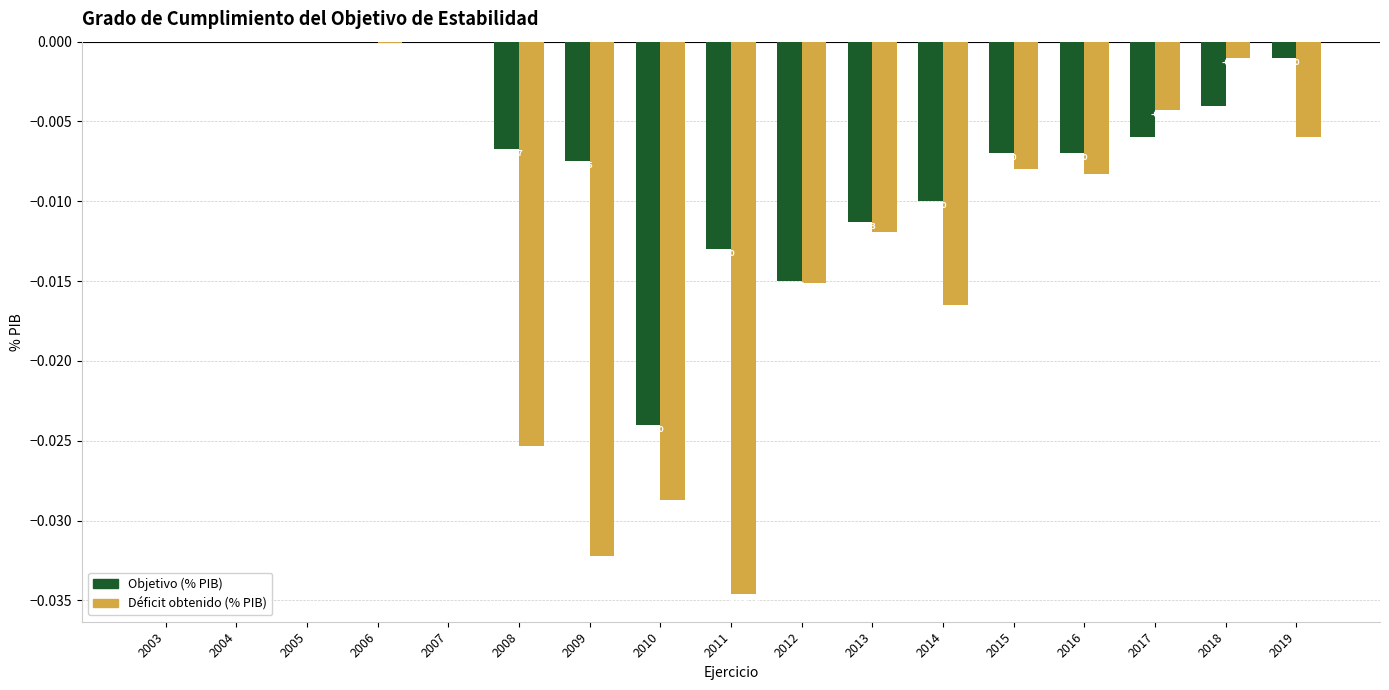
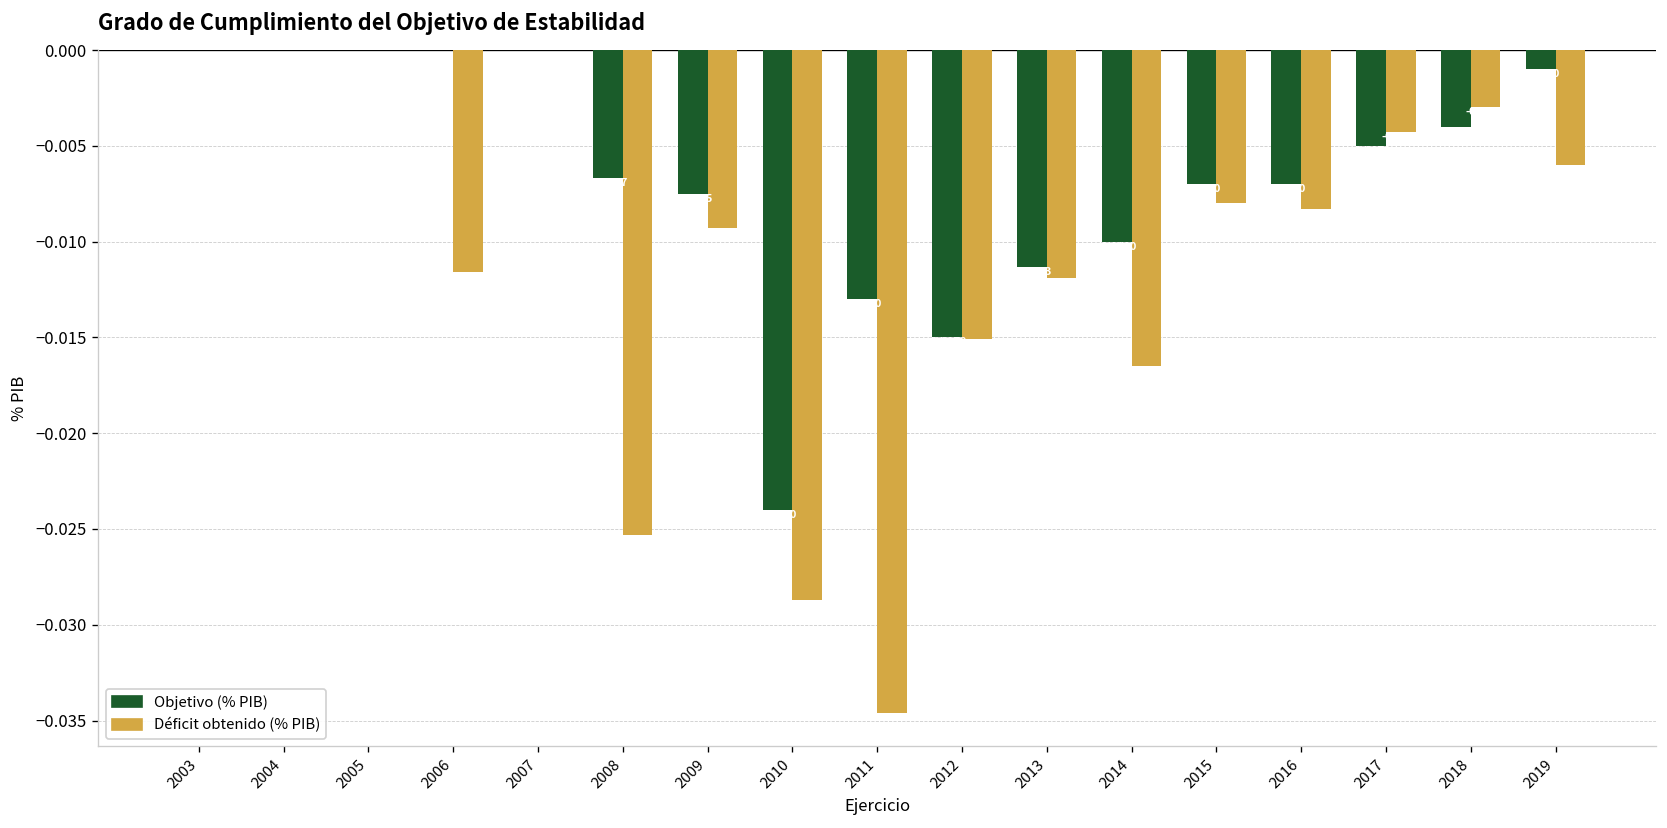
  {
    "Objetivo (% PIB)": {
      "2003": 0.000,
      "2004": 0.000,
      "2005": 0.000,
      "2006": 0.000,
      "2007": 0.000,
      "2008": -0.0067,
      "2009": -0.0075,
      "2010": -0.024,
      "2011": -0.013,
      "2012": -0.015,
      "2013": -0.0113,
      "2014": -0.010,
      "2015": -0.007,
      "2016": -0.007,
-     "2017": -0.006,
+     "2017": -0.005,
      "2018": -0.004,
      "2019": -0.001
    },
    "Déficit obtenido (% PIB)": {
      "2003": 0.0000,
      "2004": 0.0000,
      "2005": 0.0000,
-     "2006": -0.0001,
+     "2006": -0.0116,
      "2007": 0.0000,
      "2008": -0.0253,
-     "2009": -0.0322,
+     "2009": -0.0093,
      "2010": -0.0287,
      "2011": -0.0346,
      "2012": -0.0151,
      "2013": -0.0119,
      "2014": -0.0165,
      "2015": -0.0080,
      "2016": -0.0083,
      "2017": -0.0043,
-     "2018": -0.001,
+     "2018": -0.003,
      "2019": -0.0060
    }
  }
